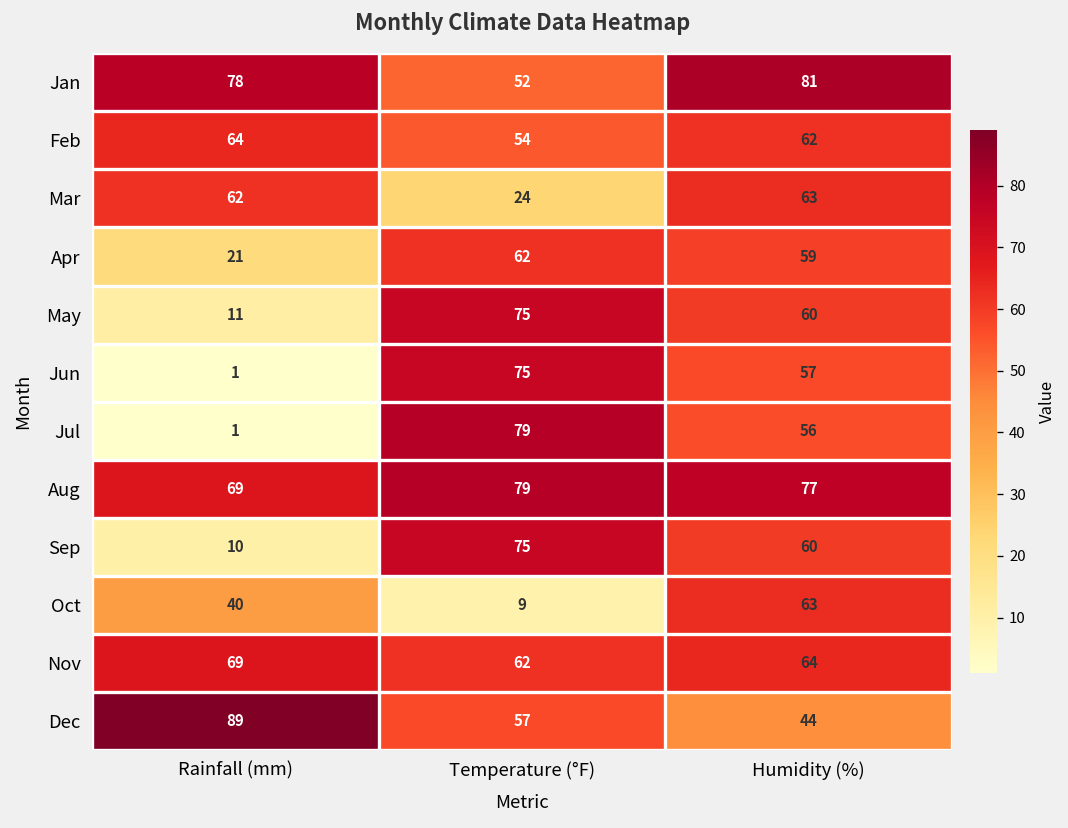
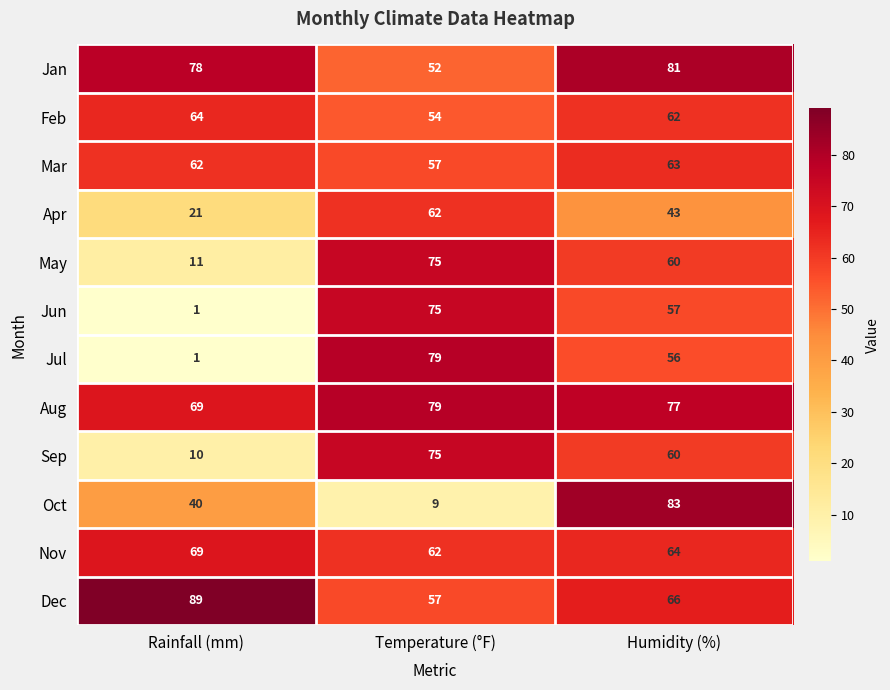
  {
    "Jan": {
      "Rainfall (mm)": 78,
      "Temperature (°F)": 52,
      "Humidity (%)": 81
    },
    "Feb": {
      "Rainfall (mm)": 64,
      "Temperature (°F)": 54,
      "Humidity (%)": 62
    },
    "Mar": {
      "Rainfall (mm)": 62,
-     "Temperature (°F)": 24,
+     "Temperature (°F)": 57,
      "Humidity (%)": 63
    },
    "Apr": {
      "Rainfall (mm)": 21,
      "Temperature (°F)": 62,
-     "Humidity (%)": 59
+     "Humidity (%)": 43
    },
    "May": {
      "Rainfall (mm)": 11,
      "Temperature (°F)": 75,
      "Humidity (%)": 60
    },
    "Jun": {
      "Rainfall (mm)": 1,
      "Temperature (°F)": 75,
      "Humidity (%)": 57
    },
    "Jul": {
      "Rainfall (mm)": 1,
      "Temperature (°F)": 79,
      "Humidity (%)": 56
    },
    "Aug": {
      "Rainfall (mm)": 69,
      "Temperature (°F)": 79,
      "Humidity (%)": 77
    },
    "Sep": {
      "Rainfall (mm)": 10,
      "Temperature (°F)": 75,
      "Humidity (%)": 60
    },
    "Oct": {
      "Rainfall (mm)": 40,
      "Temperature (°F)": 9,
-     "Humidity (%)": 63
+     "Humidity (%)": 83
    },
    "Nov": {
      "Rainfall (mm)": 69,
      "Temperature (°F)": 62,
      "Humidity (%)": 64
    },
    "Dec": {
      "Rainfall (mm)": 89,
      "Temperature (°F)": 57,
-     "Humidity (%)": 44
+     "Humidity (%)": 66
    }
  }
